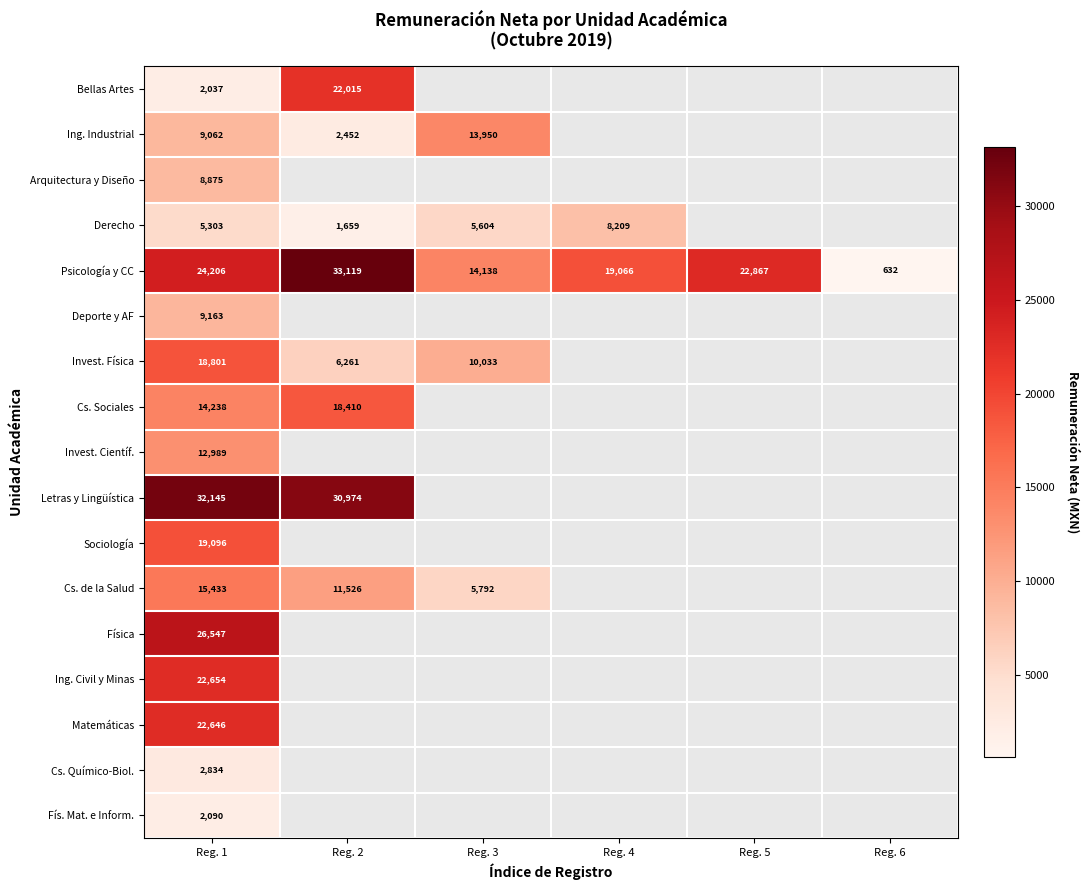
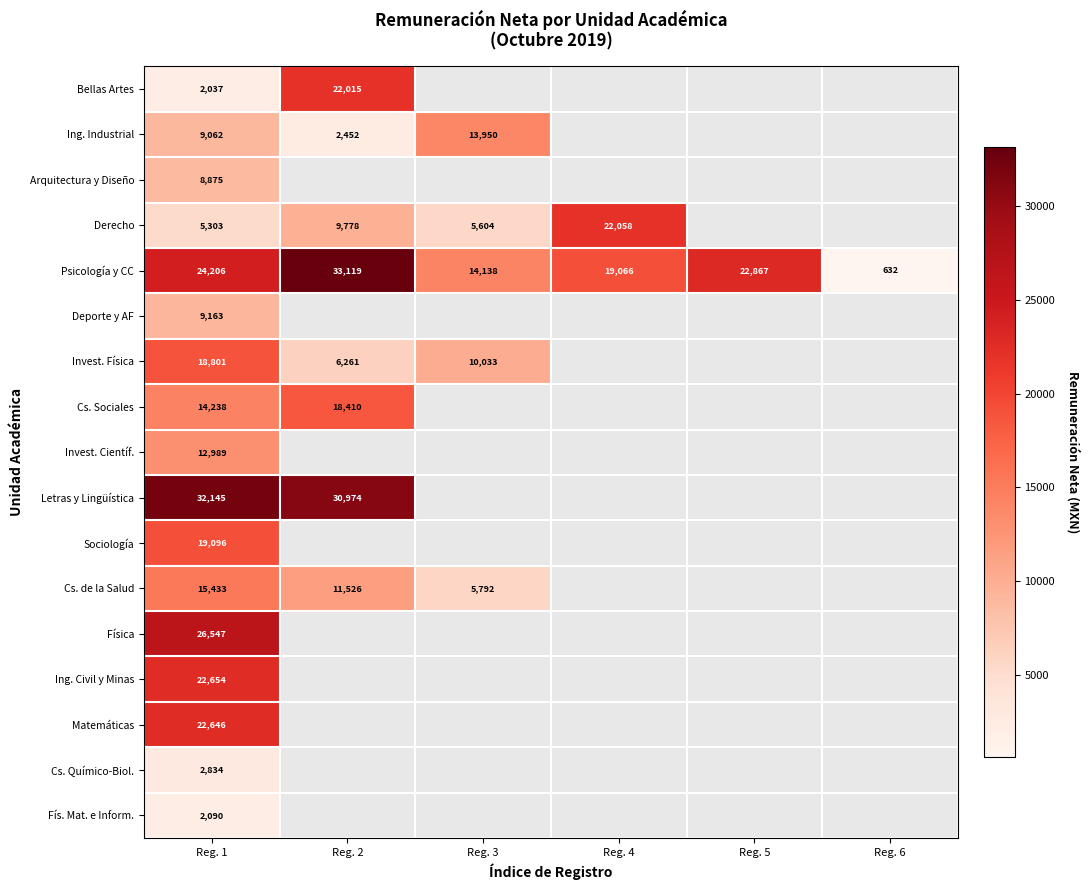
  {
    "Bellas Artes": {
      "Reg. 1": "2,037",
      "Reg. 2": "22,015"
    },
    "Ing. Industrial": {
      "Reg. 1": "9,062",
      "Reg. 2": "2,452",
      "Reg. 3": "13,950"
    },
    "Arquitectura y Diseño": {
      "Reg. 1": "8,875"
    },
    "Derecho": {
      "Reg. 1": "5,303",
-     "Reg. 2": "1,659",
+     "Reg. 2": "9,778",
      "Reg. 3": "5,604",
-     "Reg. 4": "8,209"
+     "Reg. 4": "22,058"
    },
    "Psicología y CC": {
      "Reg. 1": "24,206",
      "Reg. 2": "33,119",
      "Reg. 3": "14,138",
      "Reg. 4": "19,066",
      "Reg. 5": "22,867",
      "Reg. 6": "632"
    },
    "Deporte y AF": {
      "Reg. 1": "9,163"
    },
    "Invest. Física": {
      "Reg. 1": "18,801",
      "Reg. 2": "6,261",
      "Reg. 3": "10,033"
    },
    "Cs. Sociales": {
      "Reg. 1": "14,238",
      "Reg. 2": "18,410"
    },
    "Invest. Científ.": {
      "Reg. 1": "12,989"
    },
    "Letras y Lingüística": {
      "Reg. 1": "32,145",
      "Reg. 2": "30,974"
    },
    "Sociología": {
      "Reg. 1": "19,096"
    },
    "Cs. de la Salud": {
      "Reg. 1": "15,433",
      "Reg. 2": "11,526",
      "Reg. 3": "5,792"
    },
    "Física": {
      "Reg. 1": "26,547"
    },
    "Ing. Civil y Minas": {
      "Reg. 1": "22,654"
    },
    "Matemáticas": {
      "Reg. 1": "22,646"
    },
    "Cs. Químico-Biol.": {
      "Reg. 1": "2,834"
    },
    "Fís. Mat. e Inform.": {
      "Reg. 1": "2,090"
    }
  }
